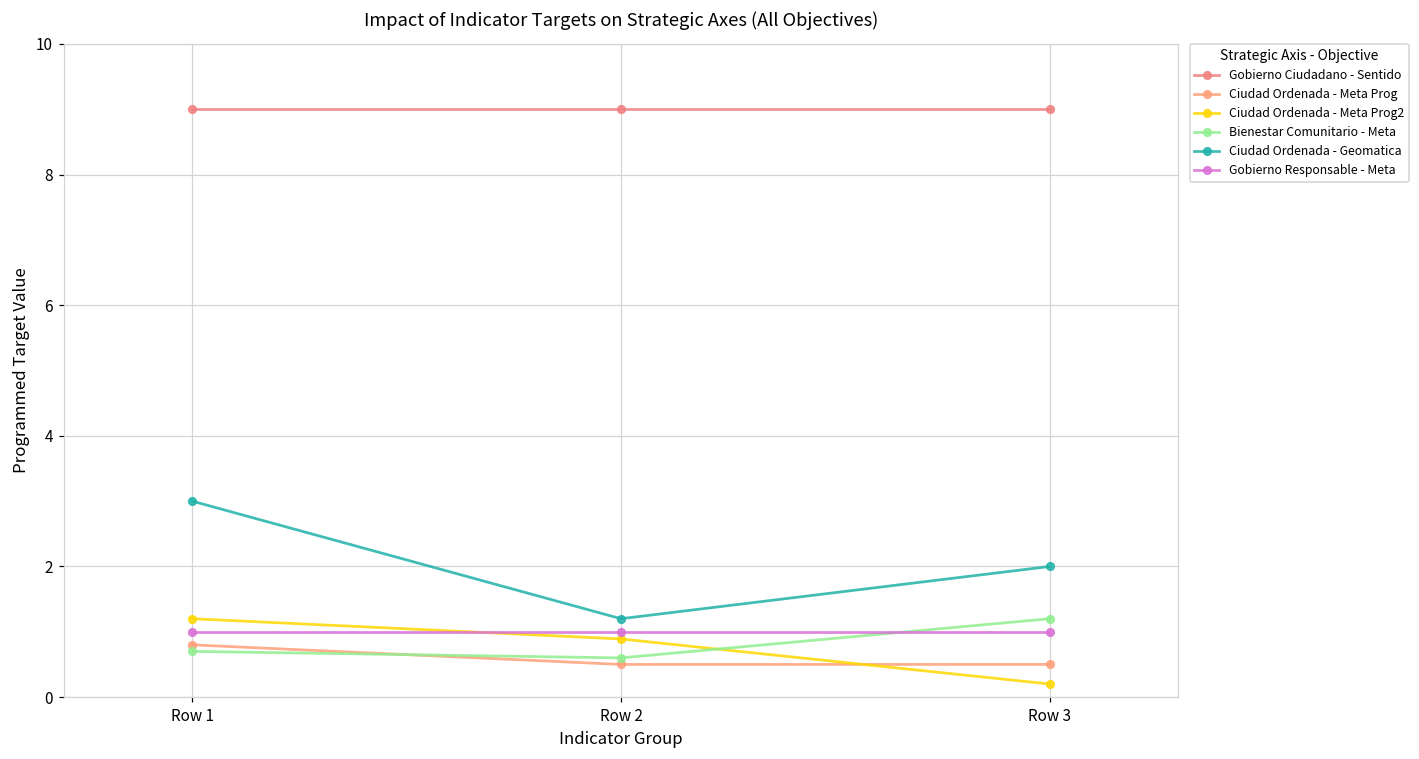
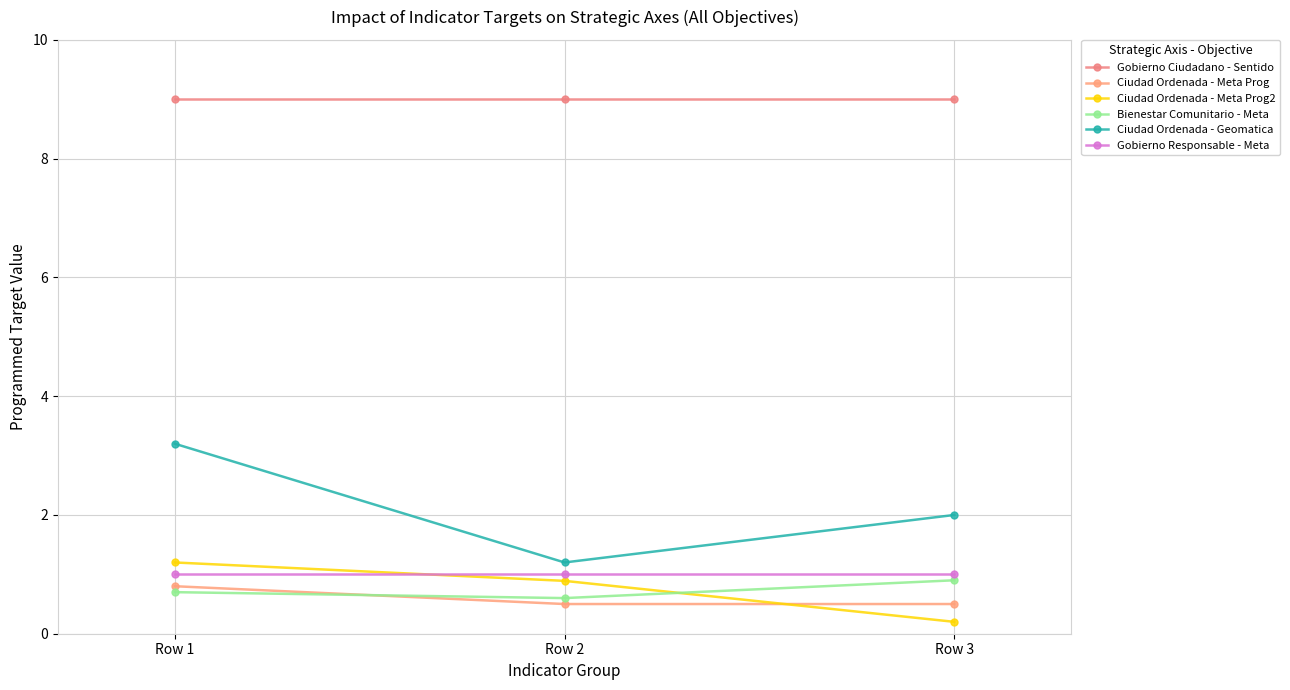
  {
    "Ciudad Ordenada - Meta Prog2": {
      "Row 1": 1.2,
      "Row 2": 0.9,
      "Row 3": 0.2
    },
    "Bienestar Comunitario - Meta": {
      "Row 1": 0.7,
      "Row 2": 0.6,
-     "Row 3": 1.2
+     "Row 3": 0.9
    },
    "Ciudad Ordenada - Geomatica": {
-     "Row 1": 3.0,
+     "Row 1": 3.2,
      "Row 2": 1.2,
      "Row 3": 2.0
    },
    "Gobierno Responsable - Meta": {
      "Row 1": 1.0,
      "Row 2": 1.0,
      "Row 3": 1.0
    }
  }
